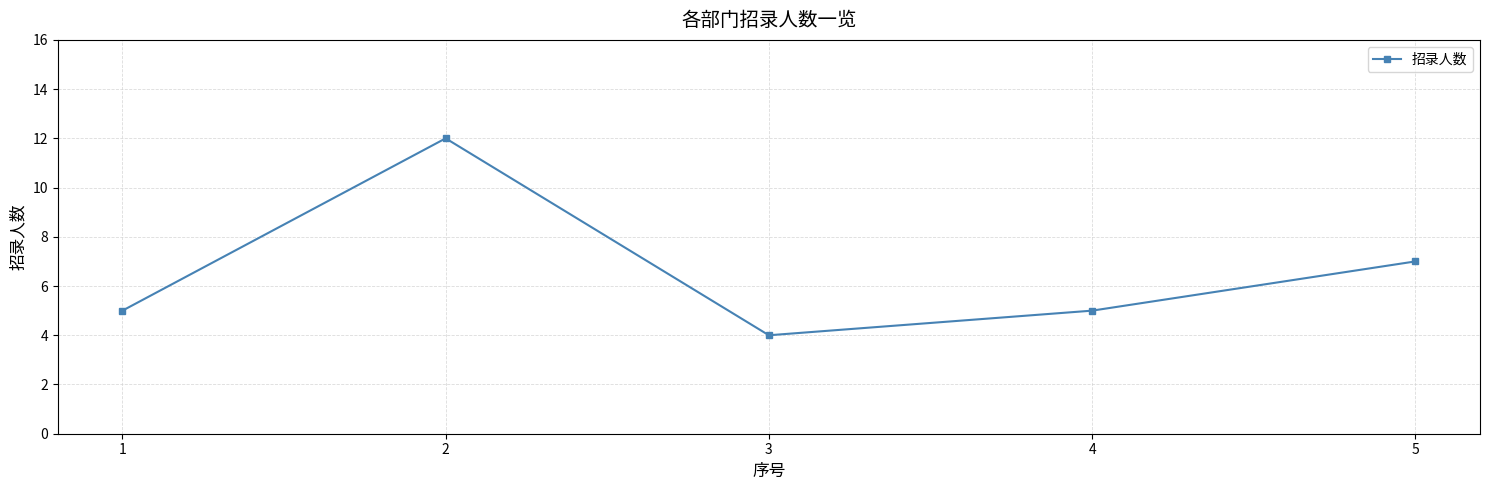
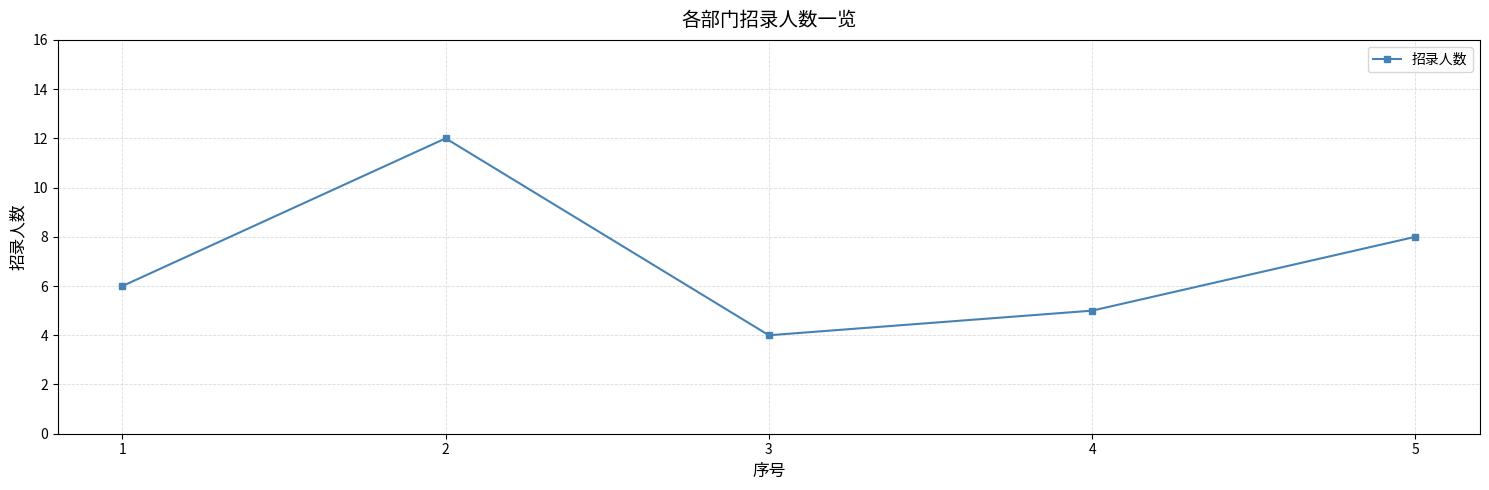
  {
-   "1": 5,
+   "1": 6,
    "2": 12,
    "3": 4,
    "4": 5,
-   "5": 7
+   "5": 8
  }
